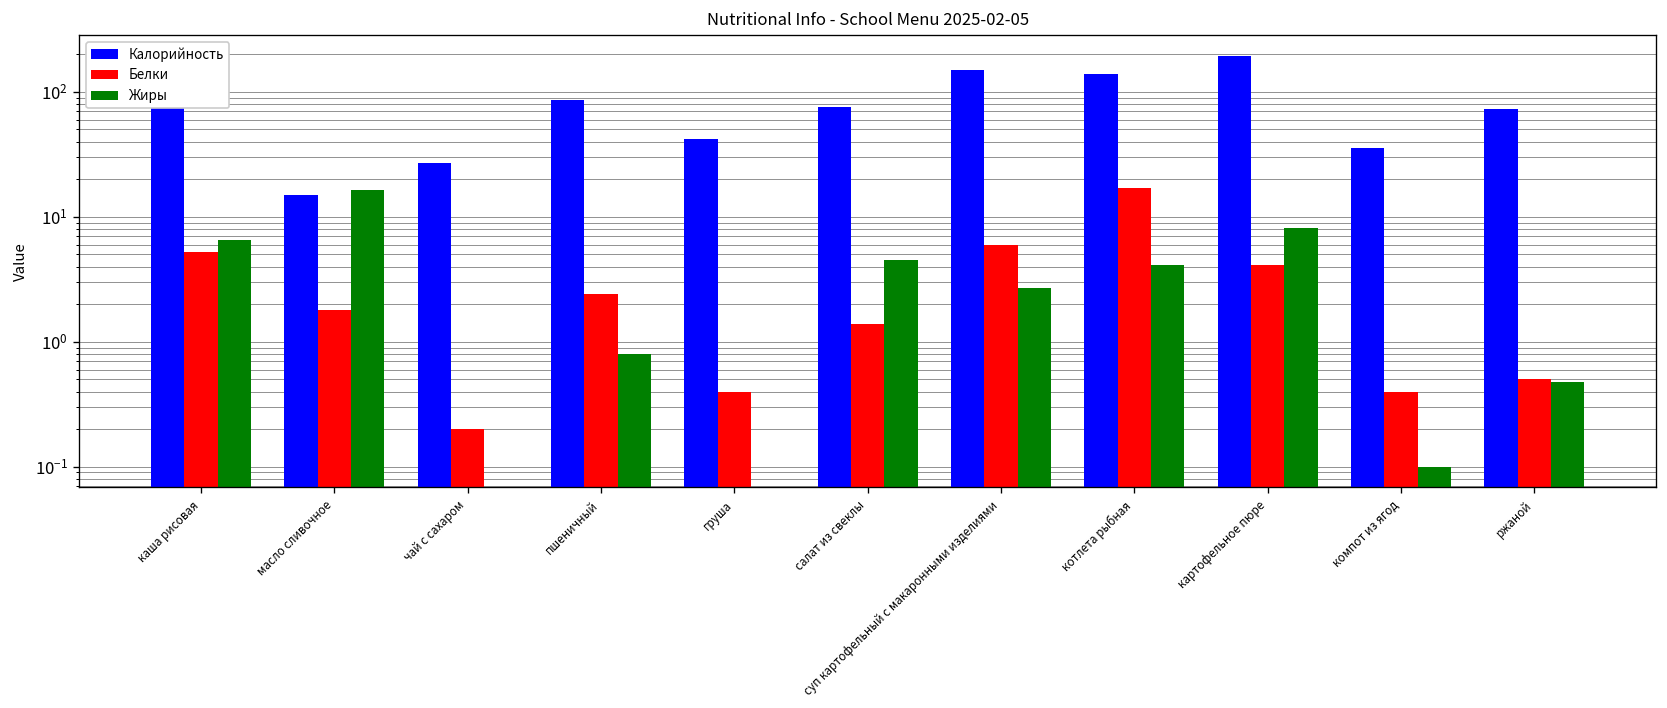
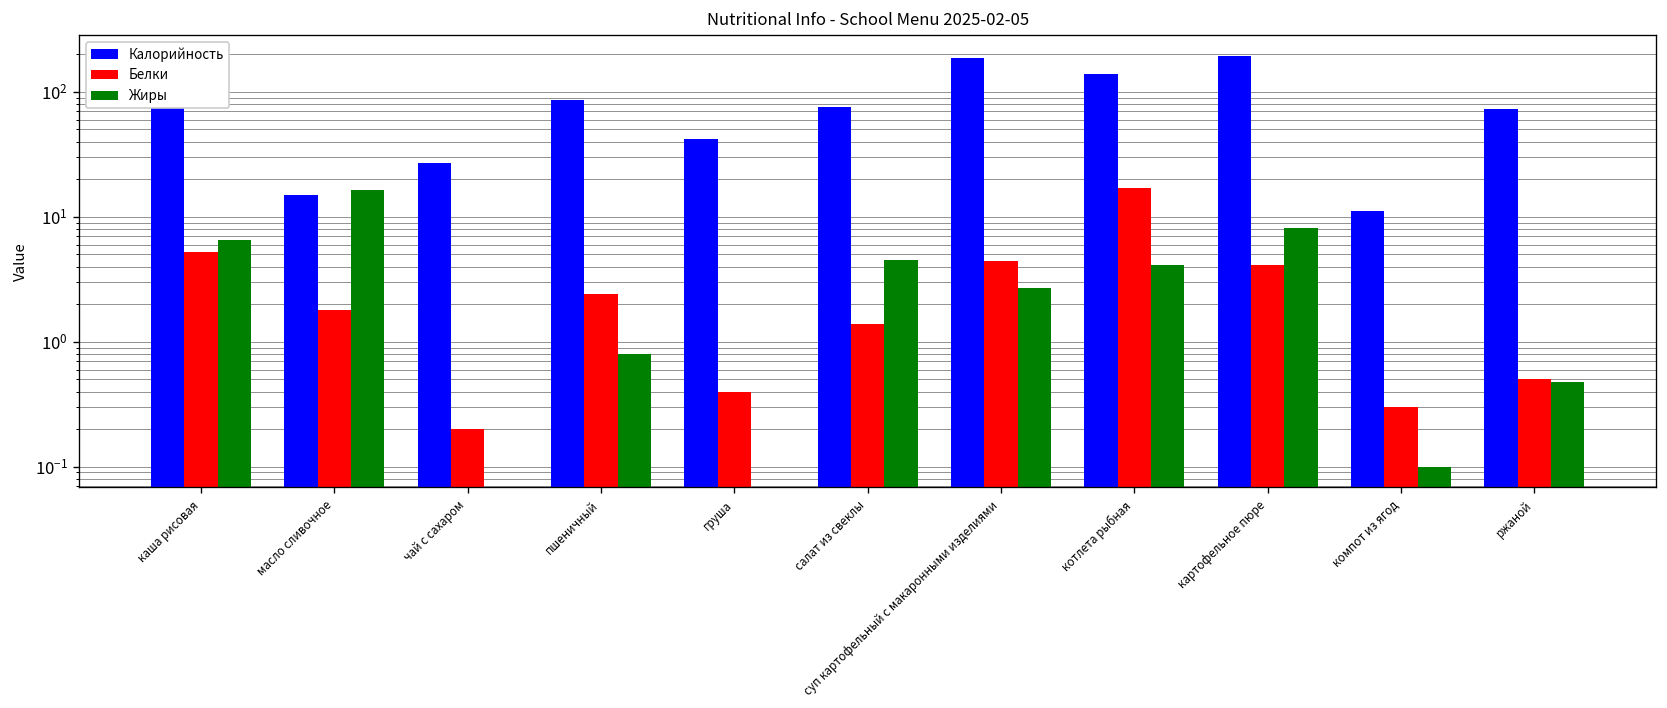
  {
    "Калорийность": {
      "масло сливочное": 15,
      "чай с сахаром": 27,
      "пшеничный": 90,
      "груша": 42,
      "салат из свеклы": 80,
-     "суп картофельный с макаронными изделиями": 150,
+     "суп картофельный с макаронными изделиями": 190,
      "котлета рыбная": 140,
      "картофельное пюре": 190,
-     "компот из ягод": 35,
+     "компот из ягод": 11,
      "ржаной": 70
    },
    "Белки": {
      "каша рисовая": 5,
      "масло сливочное": 1.8,
      "чай с сахаром": 0.2,
      "пшеничный": 2.4,
      "груша": 0.4,
      "салат из свеклы": 1.4,
-     "суп картофельный с макаронными изделиями": 6,
+     "суп картофельный с макаронными изделиями": 4.4,
      "котлета рыбная": 17,
      "картофельное пюре": 4.1,
-     "компот из ягод": 0.4,
+     "компот из ягод": 0.3,
      "ржаной": 0.5
    },
    "Жиры": {
      "каша рисовая": 7,
      "масло сливочное": 16,
      "пшеничный": 0.8,
      "салат из свеклы": 4.5,
      "суп картофельный с макаронными изделиями": 2.7,
      "котлета рыбная": 4.1,
      "картофельное пюре": 8,
      "компот из ягод": 0.1,
      "ржаной": 0.5
    }
  }
